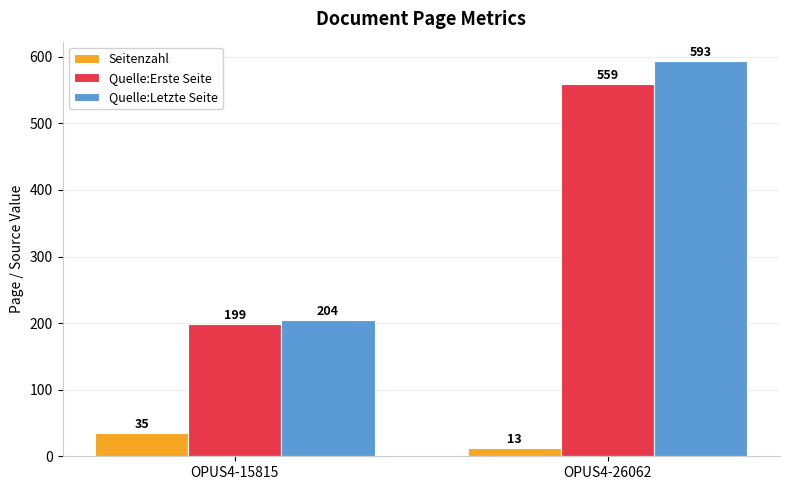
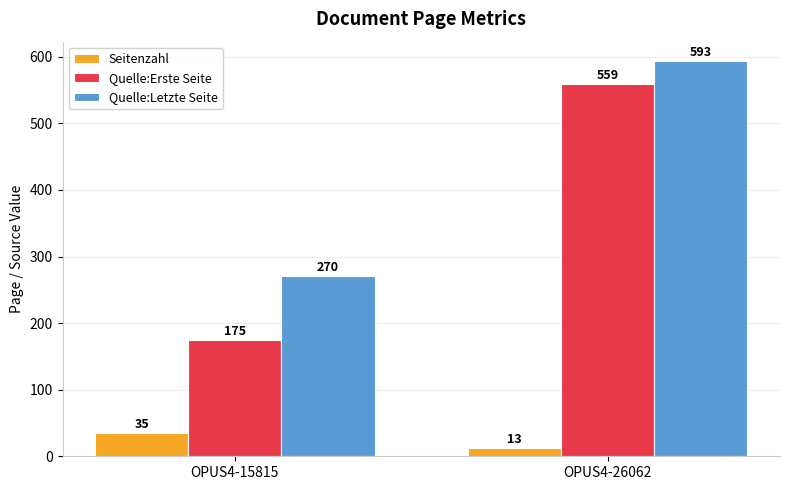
  {
    "Seitenzahl": {
      "OPUS4-15815": 35,
      "OPUS4-26062": 13
    },
    "Quelle:Erste Seite": {
-     "OPUS4-15815": 199,
+     "OPUS4-15815": 175,
      "OPUS4-26062": 559
    },
    "Quelle:Letzte Seite": {
-     "OPUS4-15815": 204,
+     "OPUS4-15815": 270,
      "OPUS4-26062": 593
    }
  }
